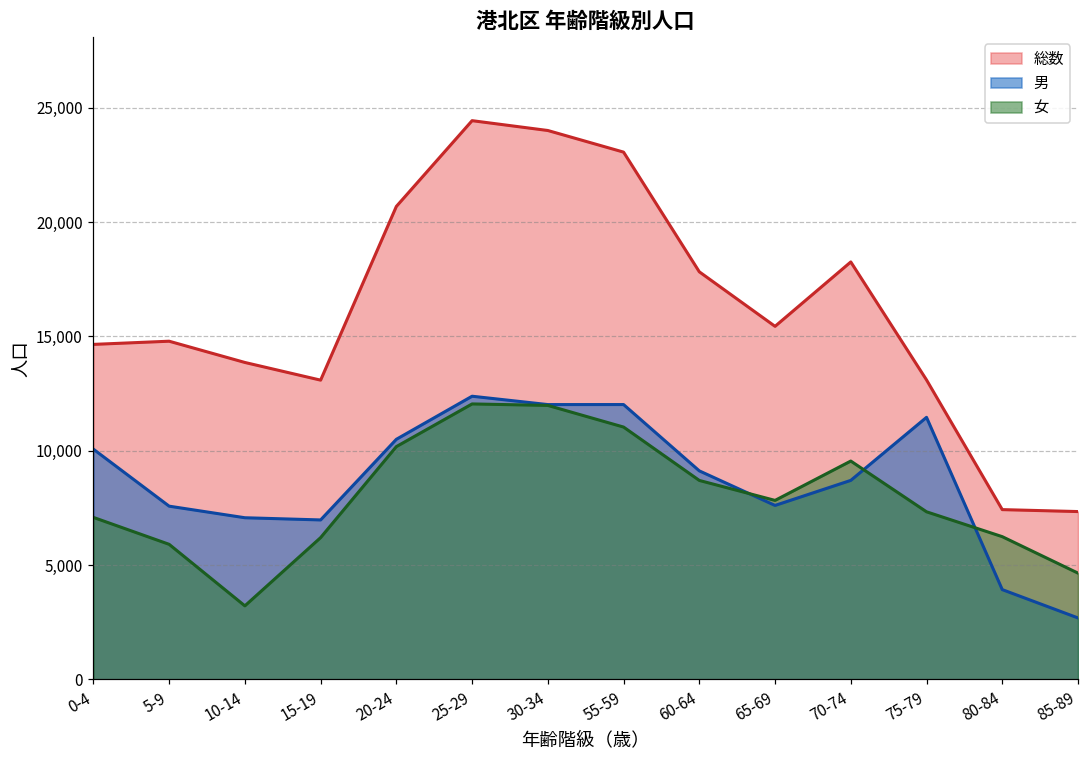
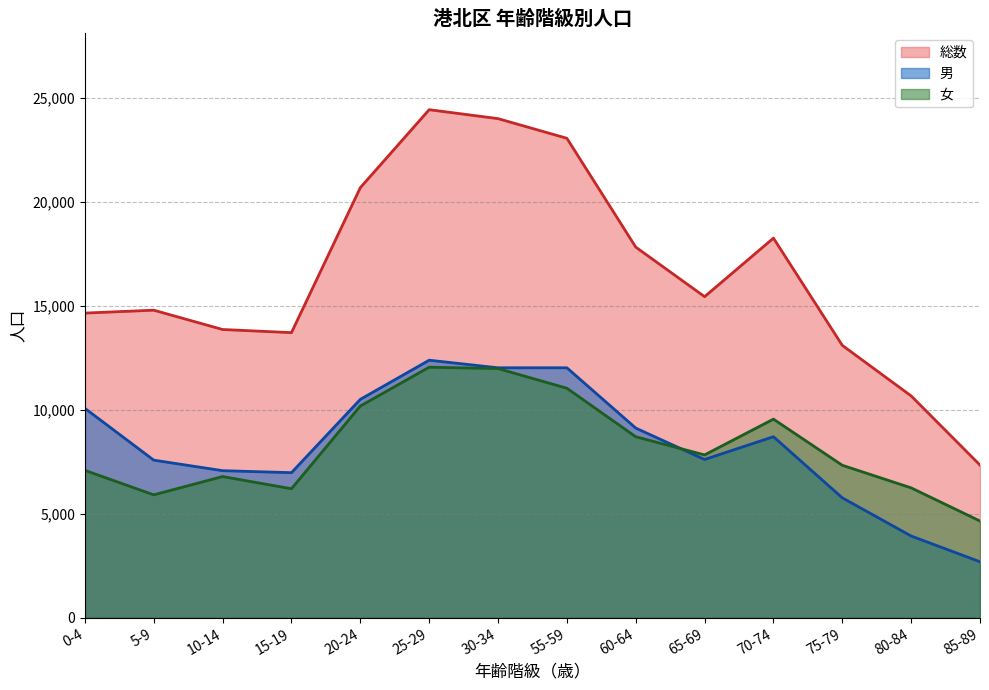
  {
    "総数": {
      "0-4": "14,600",
      "5-9": "14,800",
      "10-14": "13,900",
-     "15-19": "13,100",
+     "15-19": "13,700",
      "20-24": "20,700",
      "25-29": "24,400",
      "30-34": "24,000",
      "55-59": "23,100",
      "60-64": "17,800",
      "65-69": "15,400",
      "70-74": "18,300",
      "75-79": "13,100",
-     "80-84": "7,400",
+     "80-84": "10,700",
      "85-89": "7,300"
    },
    "男": {
      "0-4": "10,100",
      "5-9": "7,600",
      "10-14": "7,100",
      "15-19": "7,000",
      "20-24": "10,500",
      "25-29": "12,400",
      "55-59": "12,000",
      "60-64": "9,100",
      "65-69": "7,600",
      "70-74": "8,700",
-     "75-79": "11,500",
+     "75-79": "5,800",
      "80-84": "3,900",
      "85-89": "2,700"
    },
    "女": {
      "0-4": "7,100",
      "5-9": "5,900",
-     "10-14": "3,200",
+     "10-14": "6,800",
      "15-19": "6,200",
      "20-24": "10,200",
      "25-29": "12,000",
      "55-59": "11,000",
      "60-64": "8,700",
      "65-69": "7,800",
      "70-74": "9,500",
      "75-79": "7,300",
      "80-84": "6,200",
      "85-89": "4,700"
    }
  }
